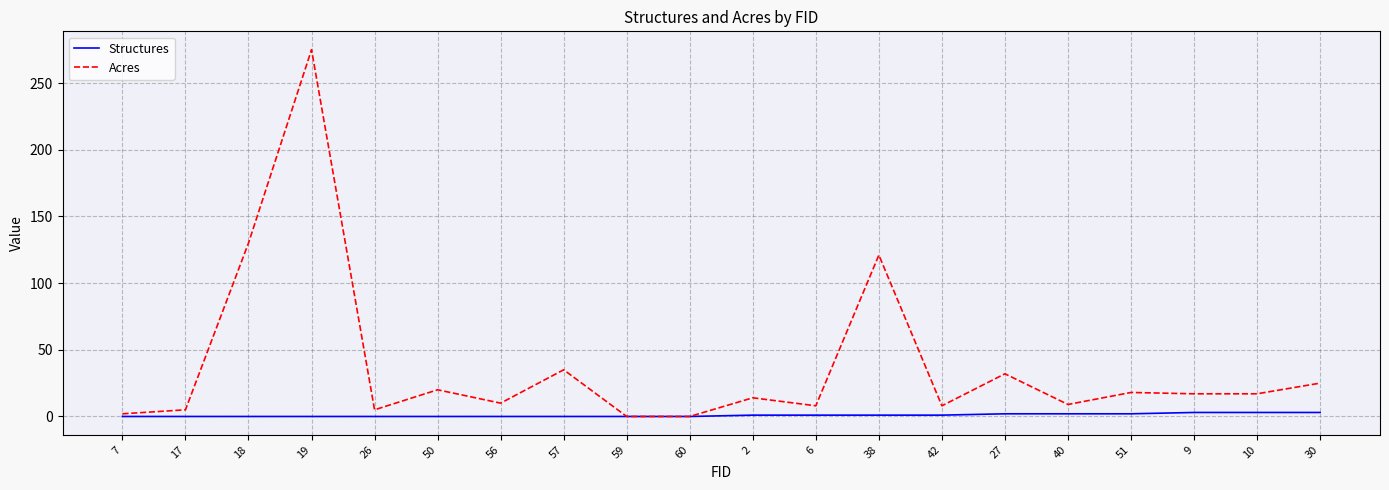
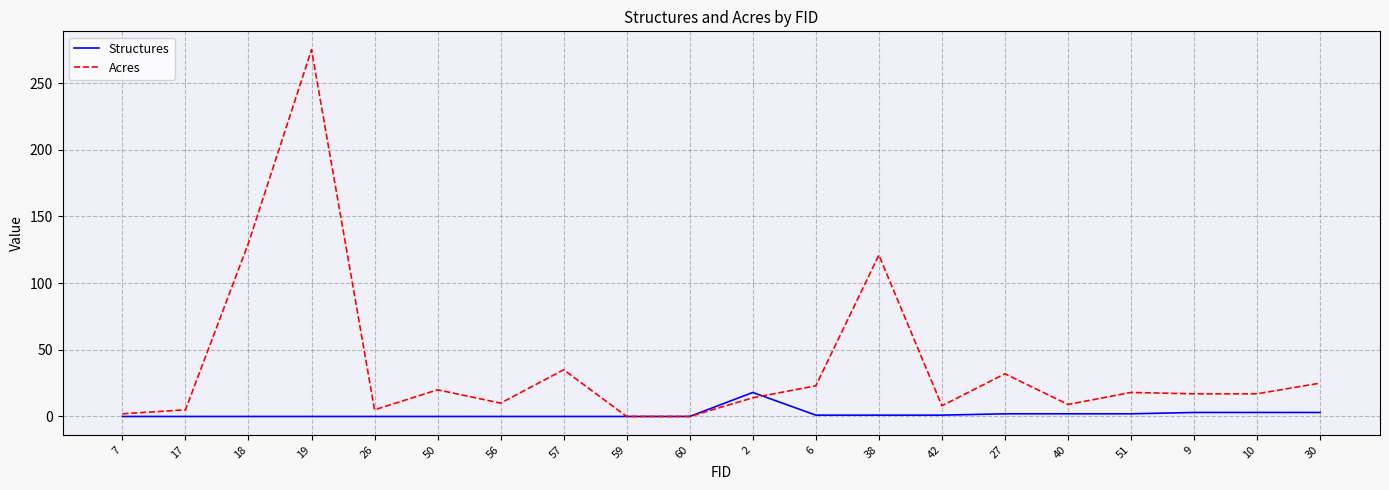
  {
    "Structures": {
      "7": 0,
      "17": 0,
      "18": 0,
      "19": 0,
      "26": 0,
      "50": 0,
      "56": 0,
      "57": 0,
-     "2": 1,
+     "2": 18,
      "6": 1,
      "38": 1,
      "42": 1,
      "27": 2,
      "40": 2,
      "51": 2,
      "9": 3,
      "10": 3,
      "30": 3
    },
    "Acres": {
      "7": 2,
      "17": 5,
      "18": 130,
      "19": 275,
      "26": 5,
      "50": 20,
      "56": 10,
      "57": 35,
      "2": 14,
-     "6": 8,
+     "6": 23,
      "38": 121,
      "42": 8,
      "27": 32,
      "40": 9,
      "51": 18,
      "9": 17,
      "10": 17,
      "30": 25
    }
  }
